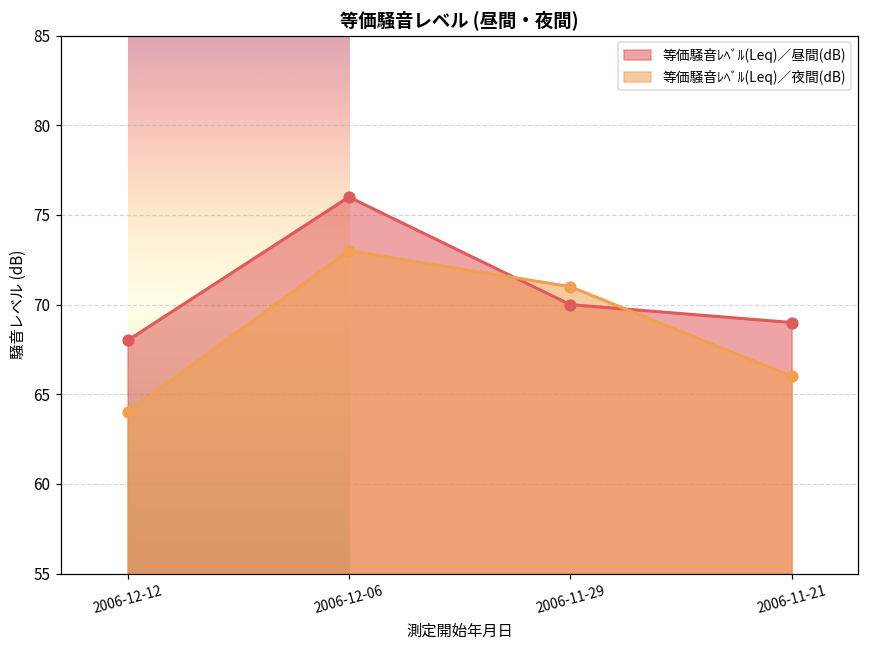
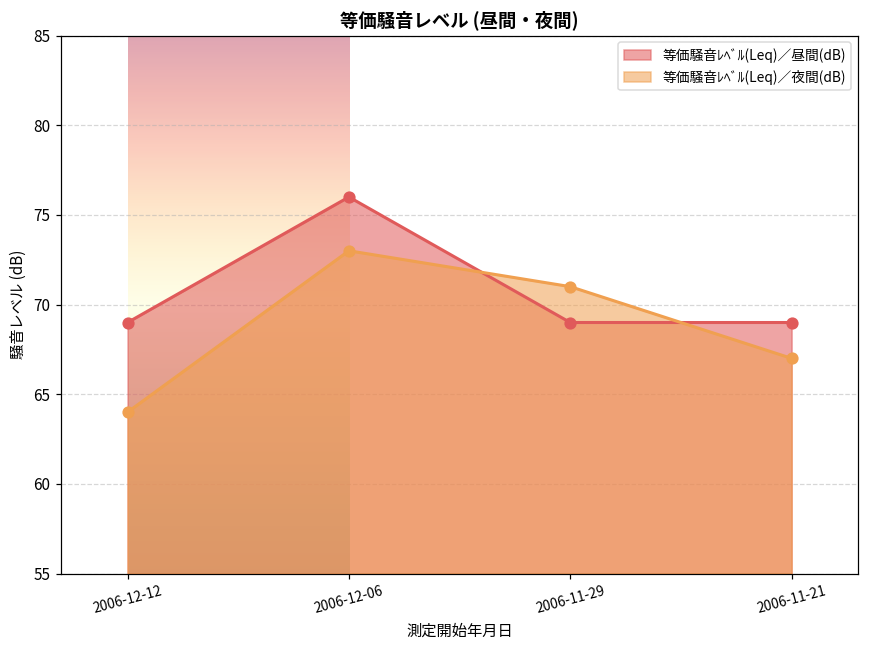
  {
    "等価騒音ﾚﾍﾞﾙ(Leq)／昼間(dB)": {
-     "2006-12-12": 68,
+     "2006-12-12": 69,
      "2006-12-06": 76,
-     "2006-11-29": 70,
+     "2006-11-29": 69,
      "2006-11-21": 69
    },
    "等価騒音ﾚﾍﾞﾙ(Leq)／夜間(dB)": {
      "2006-12-12": 64,
      "2006-12-06": 73,
      "2006-11-29": 71,
-     "2006-11-21": 66
+     "2006-11-21": 67
    }
  }
